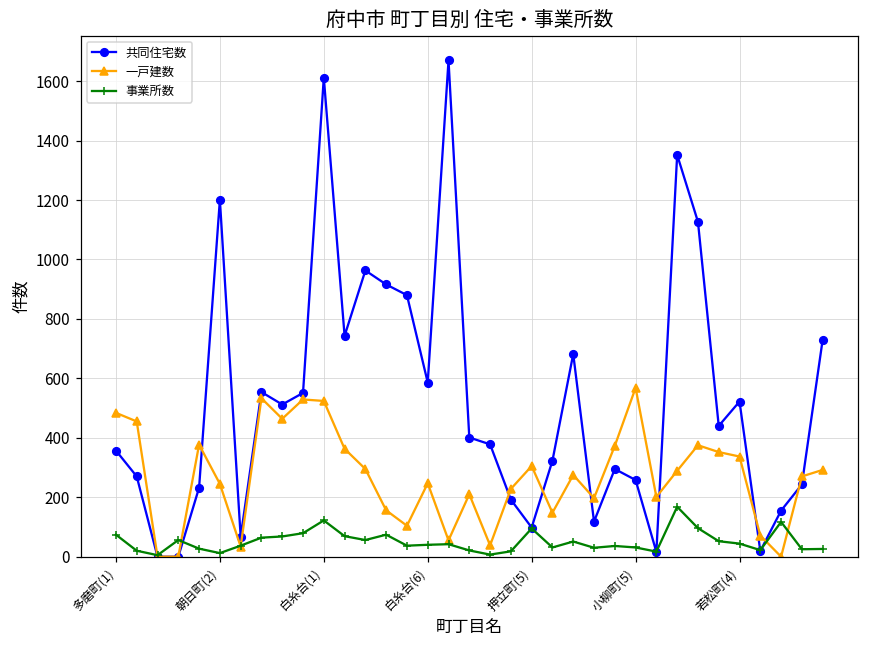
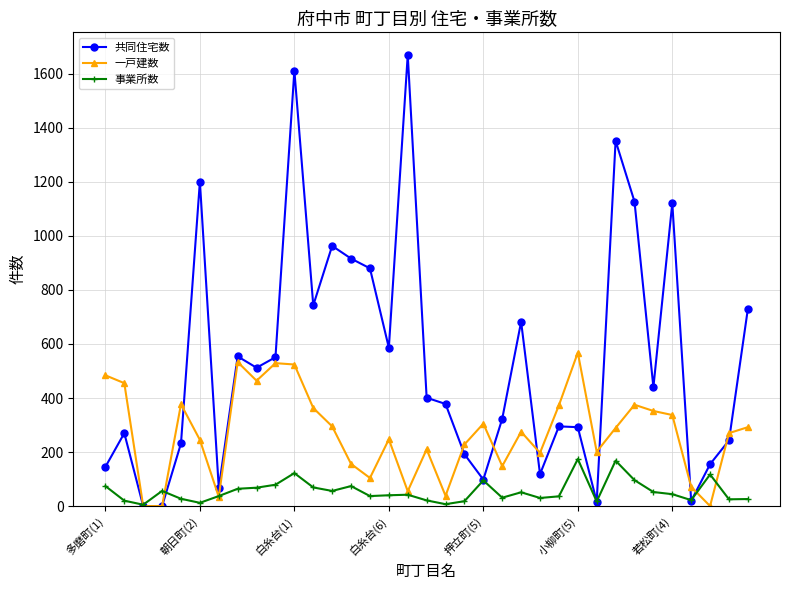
  {
    "共同住宅数": {
-     "多磨町(1)": 360,
+     "多磨町(1)": 150,
      "朝日町(2)": 1200,
      "白糸台(1)": 1610,
      "白糸台(6)": 590,
-     "小柳町(5)": 260,
-     "若松町(4)": 520
+     "小柳町(5)": 290,
+     "若松町(4)": 1120
    },
    "一戸建数": {
      "多磨町(1)": 480,
      "朝日町(2)": 250,
      "白糸台(1)": 520,
      "白糸台(6)": 250,
      "押立町(5)": 310,
      "小柳町(5)": 570,
      "若松町(4)": 340
    },
    "事業所数": {
      "多磨町(1)": 70,
      "朝日町(2)": 10,
      "白糸台(1)": 120,
      "白糸台(6)": 40,
-     "小柳町(5)": 30,
+     "小柳町(5)": 170,
      "若松町(4)": 40
    }
  }
